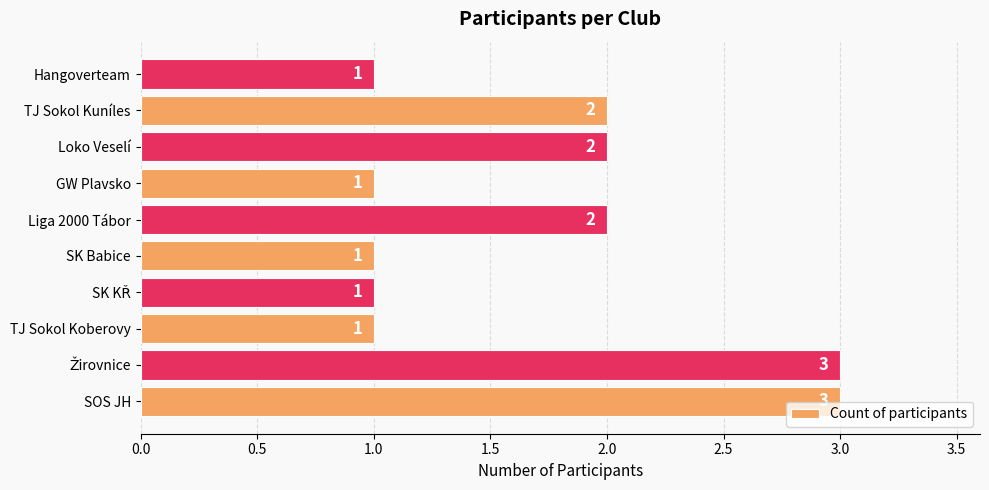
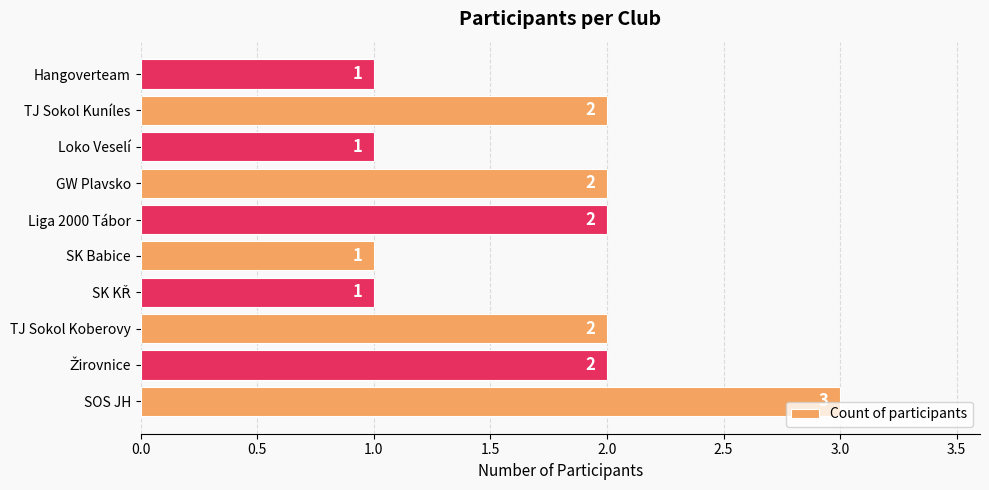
  {
    "Hangoverteam": 1,
    "TJ Sokol Kuníles": 2,
-   "Loko Veselí": 2,
-   "GW Plavsko": 1,
+   "Loko Veselí": 1,
+   "GW Plavsko": 2,
    "Liga 2000 Tábor": 2,
    "SK Babice": 1,
    "SK KŘ": 1,
-   "TJ Sokol Koberovy": 1,
-   "Žirovnice": 3
+   "TJ Sokol Koberovy": 2,
+   "Žirovnice": 2
  }
